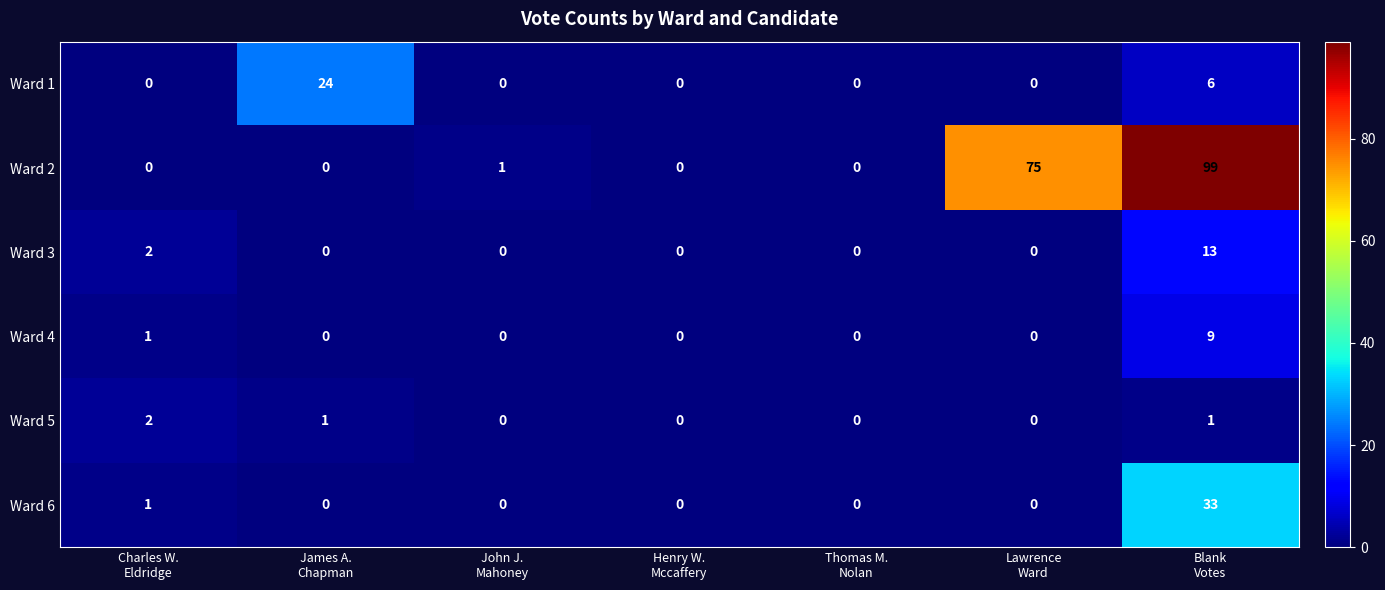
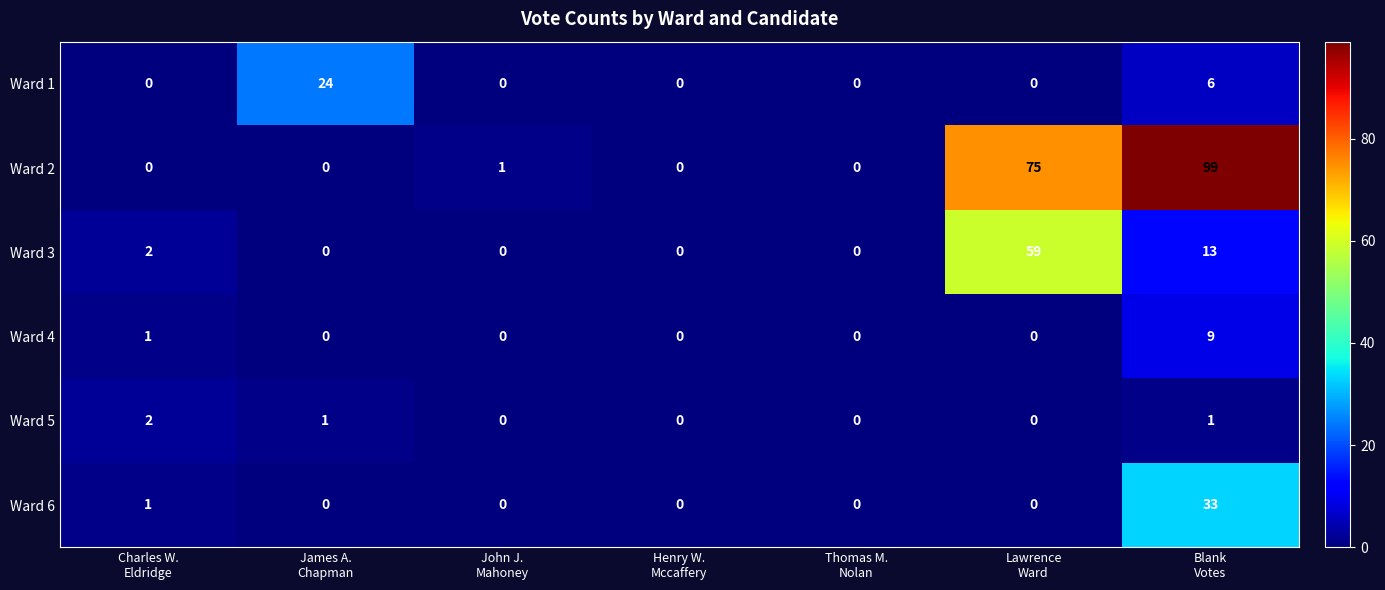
  {
    "Ward 1": {
      "Charles W. Eldridge": 0,
      "James A. Chapman": 24,
      "John J. Mahoney": 0,
      "Henry W. Mccaffery": 0,
      "Thomas M. Nolan": 0,
      "Lawrence Ward": 0,
      "Blank Votes": 6
    },
    "Ward 2": {
      "Charles W. Eldridge": 0,
      "James A. Chapman": 0,
      "John J. Mahoney": 1,
      "Henry W. Mccaffery": 0,
      "Thomas M. Nolan": 0,
      "Lawrence Ward": 75,
      "Blank Votes": 99
    },
    "Ward 3": {
      "Charles W. Eldridge": 2,
      "James A. Chapman": 0,
      "John J. Mahoney": 0,
      "Henry W. Mccaffery": 0,
      "Thomas M. Nolan": 0,
-     "Lawrence Ward": 0,
+     "Lawrence Ward": 59,
      "Blank Votes": 13
    },
    "Ward 4": {
      "Charles W. Eldridge": 1,
      "James A. Chapman": 0,
      "John J. Mahoney": 0,
      "Henry W. Mccaffery": 0,
      "Thomas M. Nolan": 0,
      "Lawrence Ward": 0,
      "Blank Votes": 9
    },
    "Ward 5": {
      "Charles W. Eldridge": 2,
      "James A. Chapman": 1,
      "John J. Mahoney": 0,
      "Henry W. Mccaffery": 0,
      "Thomas M. Nolan": 0,
      "Lawrence Ward": 0,
      "Blank Votes": 1
    },
    "Ward 6": {
      "Charles W. Eldridge": 1,
      "James A. Chapman": 0,
      "John J. Mahoney": 0,
      "Henry W. Mccaffery": 0,
      "Thomas M. Nolan": 0,
      "Lawrence Ward": 0,
      "Blank Votes": 33
    }
  }
